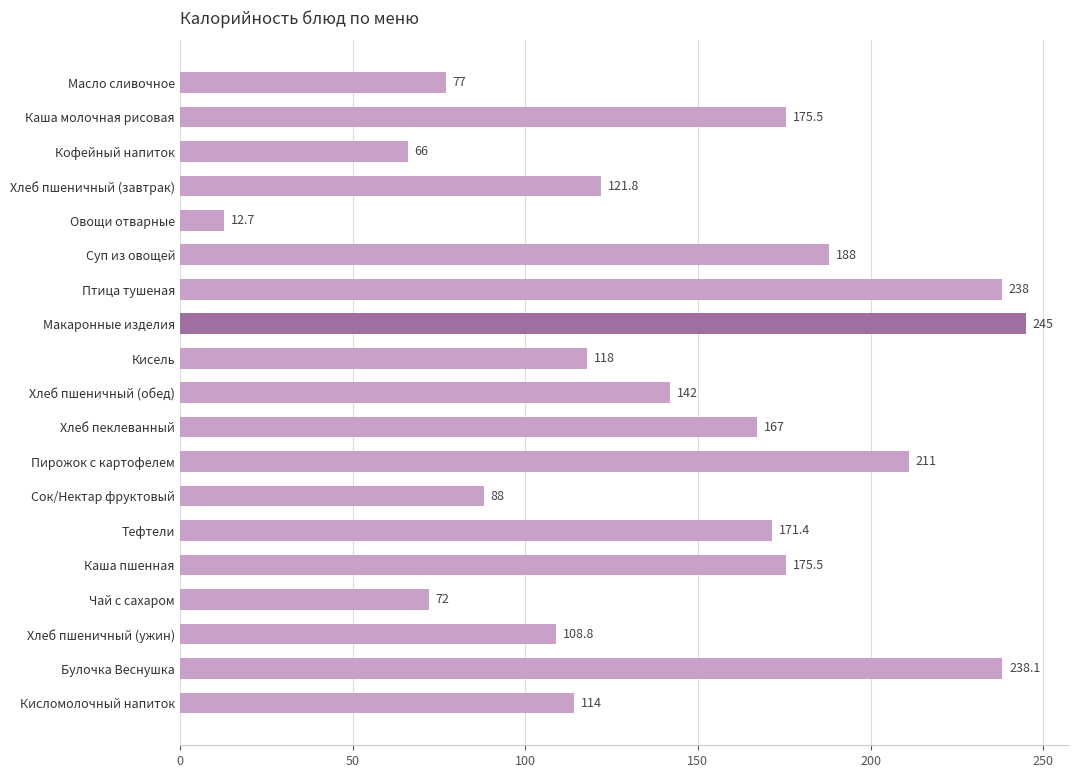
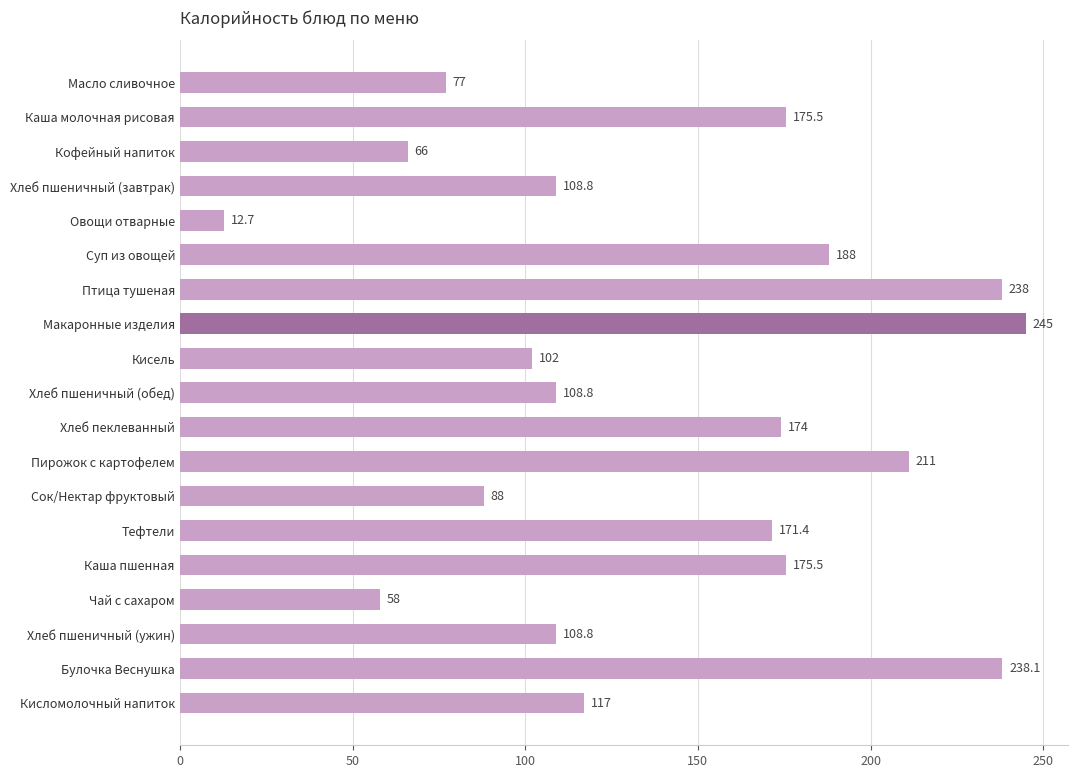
  {
    "Масло сливочное": 77,
    "Каша молочная рисовая": 175.5,
    "Кофейный напиток": 66,
-   "Хлеб пшеничный (завтрак)": 121.8,
+   "Хлеб пшеничный (завтрак)": 108.8,
    "Овощи отварные": 12.7,
    "Суп из овощей": 188,
    "Птица тушеная": 238,
    "Макаронные изделия": 245,
-   "Кисель": 118,
-   "Хлеб пшеничный (обед)": 142,
-   "Хлеб пеклеванный": 167,
+   "Кисель": 102,
+   "Хлеб пшеничный (обед)": 108.8,
+   "Хлеб пеклеванный": 174,
    "Пирожок с картофелем": 211,
    "Сок/Нектар фруктовый": 88,
    "Тефтели": 171.4,
    "Каша пшенная": 175.5,
-   "Чай с сахаром": 72,
+   "Чай с сахаром": 58,
    "Хлеб пшеничный (ужин)": 108.8,
    "Булочка Веснушка": 238.1,
-   "Кисломолочный напиток": 114
+   "Кисломолочный напиток": 117
  }
